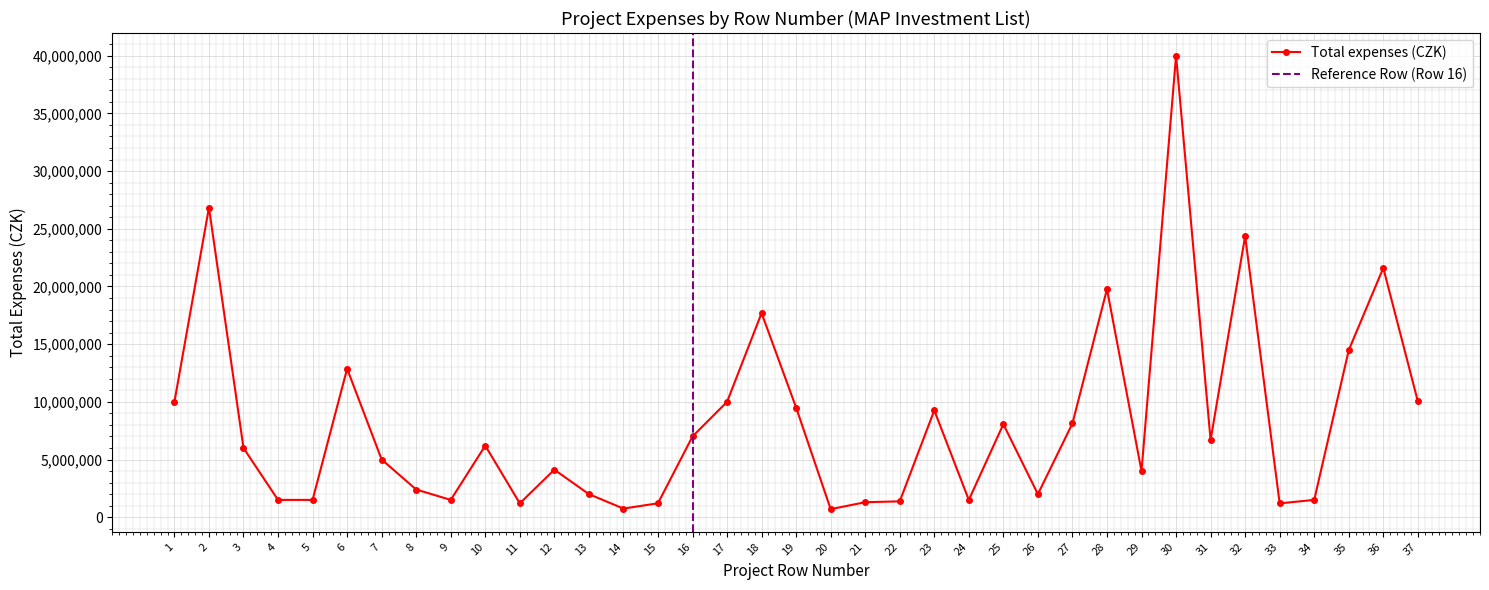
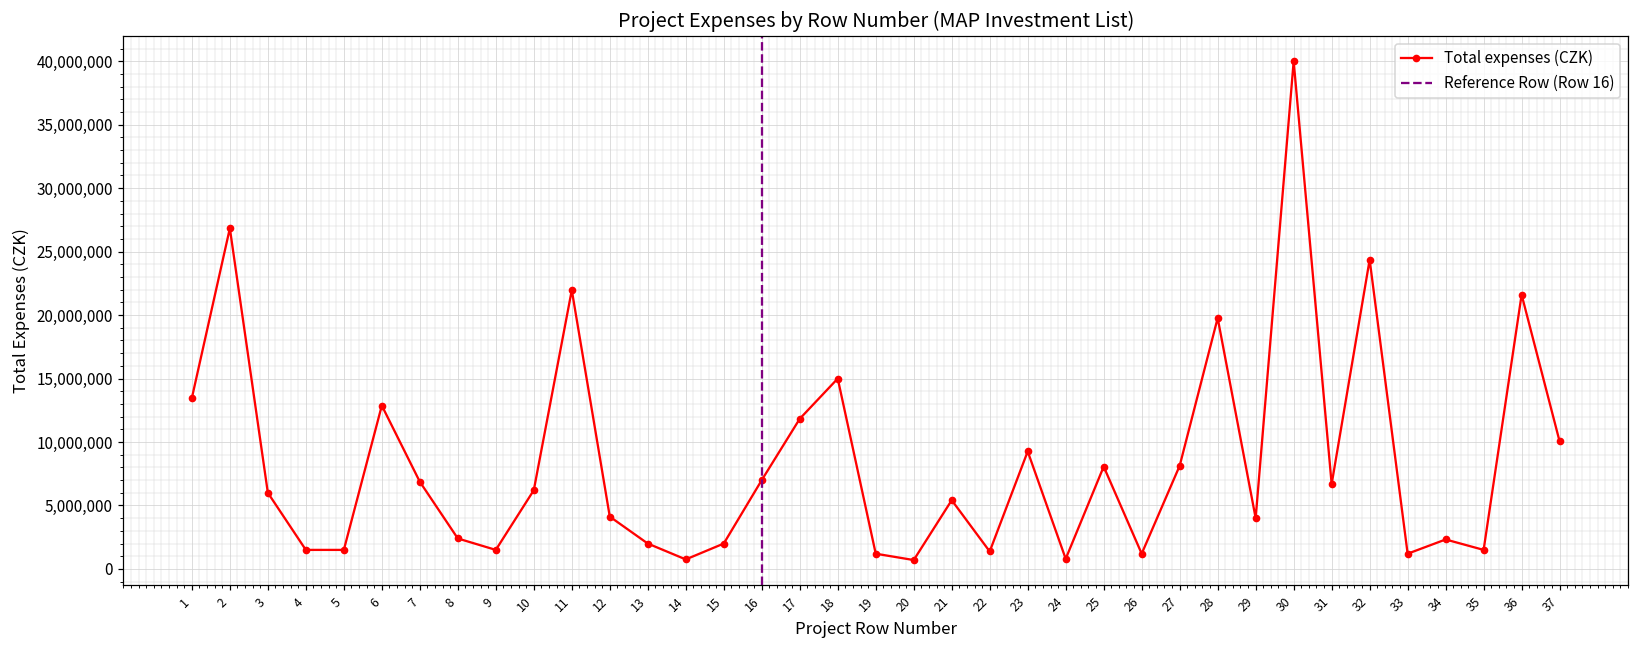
  {
-   "1": "10,000,000",
+   "1": "13,500,000",
    "2": "26,800,000",
    "3": "6,000,000",
    "4": "1,500,000",
    "5": "1,500,000",
    "6": "12,900,000",
-   "7": "5,000,000",
+   "7": "6,900,000",
    "8": "2,400,000",
    "9": "1,500,000",
    "10": "6,200,000",
-   "11": "1,200,000",
+   "11": "22,000,000",
    "12": "4,100,000",
    "13": "2,000,000",
    "14": "800,000",
-   "15": "1,200,000",
+   "15": "2,000,000",
    "16": "7,000,000",
-   "17": "10,000,000",
-   "18": "17,700,000",
-   "19": "9,500,000",
+   "17": "11,800,000",
+   "18": "15,000,000",
+   "19": "1,200,000",
    "20": "700,000",
-   "21": "1,300,000",
+   "21": "5,400,000",
    "22": "1,400,000",
    "23": "9,300,000",
-   "24": "1,500,000",
+   "24": "800,000",
    "25": "8,100,000",
-   "26": "2,000,000",
+   "26": "1,200,000",
    "27": "8,100,000",
    "28": "19,800,000",
    "29": "4,000,000",
    "30": "40,000,000",
    "31": "6,700,000",
    "32": "24,400,000",
    "33": "1,200,000",
-   "34": "1,500,000",
-   "35": "14,500,000",
+   "34": "2,300,000",
+   "35": "1,500,000",
    "36": "21,600,000",
    "37": "10,000,000"
  }
